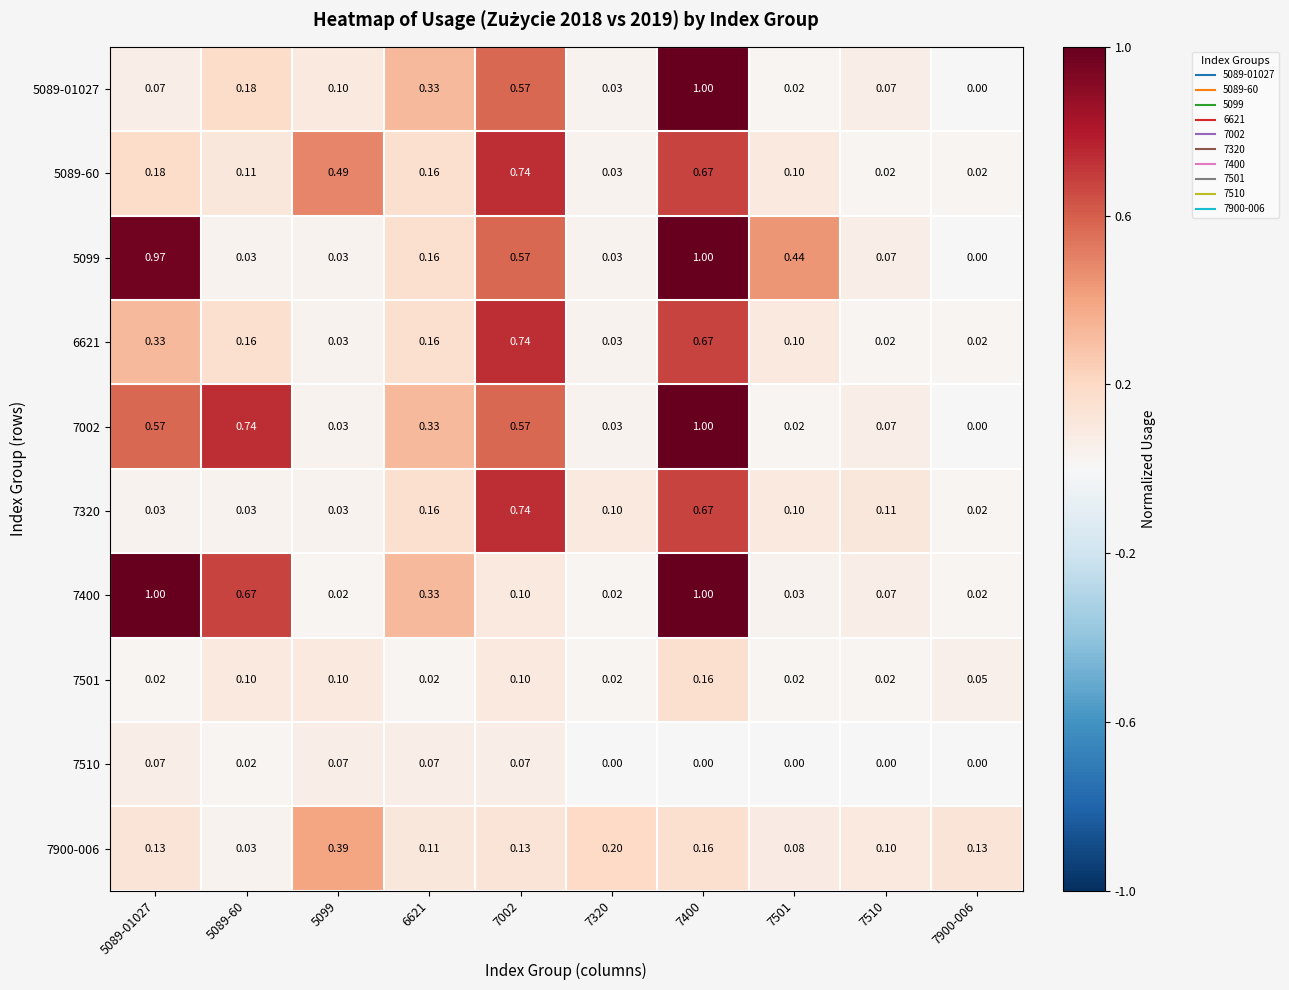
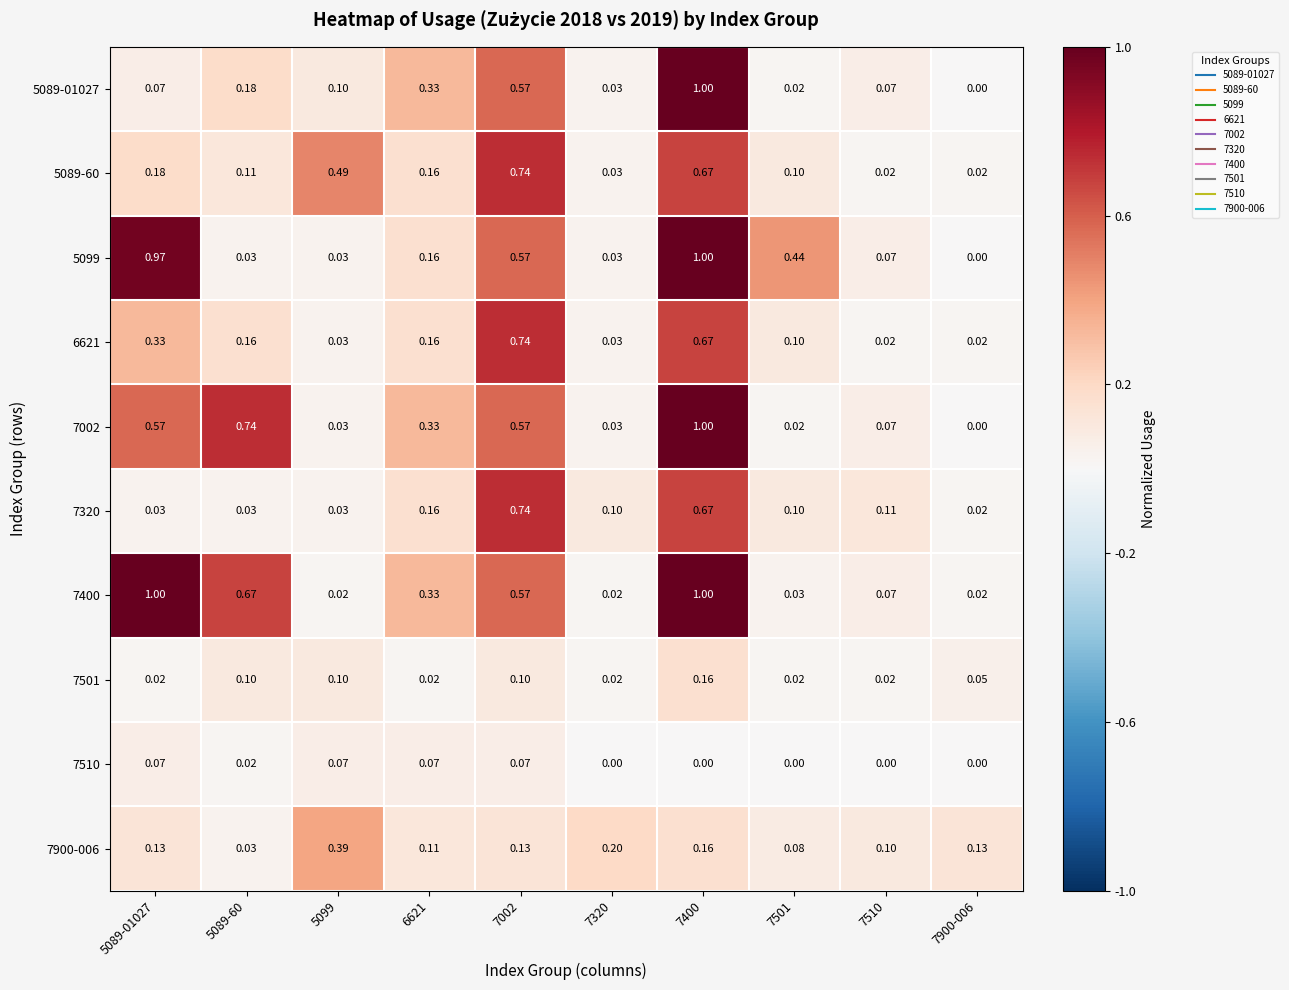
  {
    "5089-01027": {
      "5089-01027": 0.07,
      "5089-60": 0.18,
      "5099": 0.10,
      "6621": 0.33,
      "7002": 0.57,
      "7320": 0.03,
      "7400": 1.00,
      "7501": 0.02,
      "7510": 0.07,
      "7900-006": 0.00
    },
    "5089-60": {
      "5089-01027": 0.18,
      "5089-60": 0.11,
      "5099": 0.49,
      "6621": 0.16,
      "7002": 0.74,
      "7320": 0.03,
      "7400": 0.67,
      "7501": 0.10,
      "7510": 0.02,
      "7900-006": 0.02
    },
    "5099": {
      "5089-01027": 0.97,
      "5089-60": 0.03,
      "5099": 0.03,
      "6621": 0.16,
      "7002": 0.57,
      "7320": 0.03,
      "7400": 1.00,
      "7501": 0.44,
      "7510": 0.07,
      "7900-006": 0.00
    },
    "6621": {
      "5089-01027": 0.33,
      "5089-60": 0.16,
      "5099": 0.03,
      "6621": 0.16,
      "7002": 0.74,
      "7320": 0.03,
      "7400": 0.67,
      "7501": 0.10,
      "7510": 0.02,
      "7900-006": 0.02
    },
    "7002": {
      "5089-01027": 0.57,
      "5089-60": 0.74,
      "5099": 0.03,
      "6621": 0.33,
      "7002": 0.57,
      "7320": 0.03,
      "7400": 1.00,
      "7501": 0.02,
      "7510": 0.07,
      "7900-006": 0.00
    },
    "7320": {
      "5089-01027": 0.03,
      "5089-60": 0.03,
      "5099": 0.03,
      "6621": 0.16,
      "7002": 0.74,
      "7320": 0.10,
      "7400": 0.67,
      "7501": 0.10,
      "7510": 0.11,
      "7900-006": 0.02
    },
    "7400": {
      "5089-01027": 1.00,
      "5089-60": 0.67,
      "5099": 0.02,
      "6621": 0.33,
-     "7002": 0.10,
+     "7002": 0.57,
      "7320": 0.02,
      "7400": 1.00,
      "7501": 0.03,
      "7510": 0.07,
      "7900-006": 0.02
    },
    "7501": {
      "5089-01027": 0.02,
      "5089-60": 0.10,
      "5099": 0.10,
      "6621": 0.02,
      "7002": 0.10,
      "7320": 0.02,
      "7400": 0.16,
      "7501": 0.02,
      "7510": 0.02,
      "7900-006": 0.05
    },
    "7510": {
      "5089-01027": 0.07,
      "5089-60": 0.02,
      "5099": 0.07,
      "6621": 0.07,
      "7002": 0.07,
      "7320": 0.00,
      "7400": 0.00,
      "7501": 0.00,
      "7510": 0.00,
      "7900-006": 0.00
    },
    "7900-006": {
      "5089-01027": 0.13,
      "5089-60": 0.03,
      "5099": 0.39,
      "6621": 0.11,
      "7002": 0.13,
      "7320": 0.20,
      "7400": 0.16,
      "7501": 0.08,
      "7510": 0.10,
      "7900-006": 0.13
    }
  }
